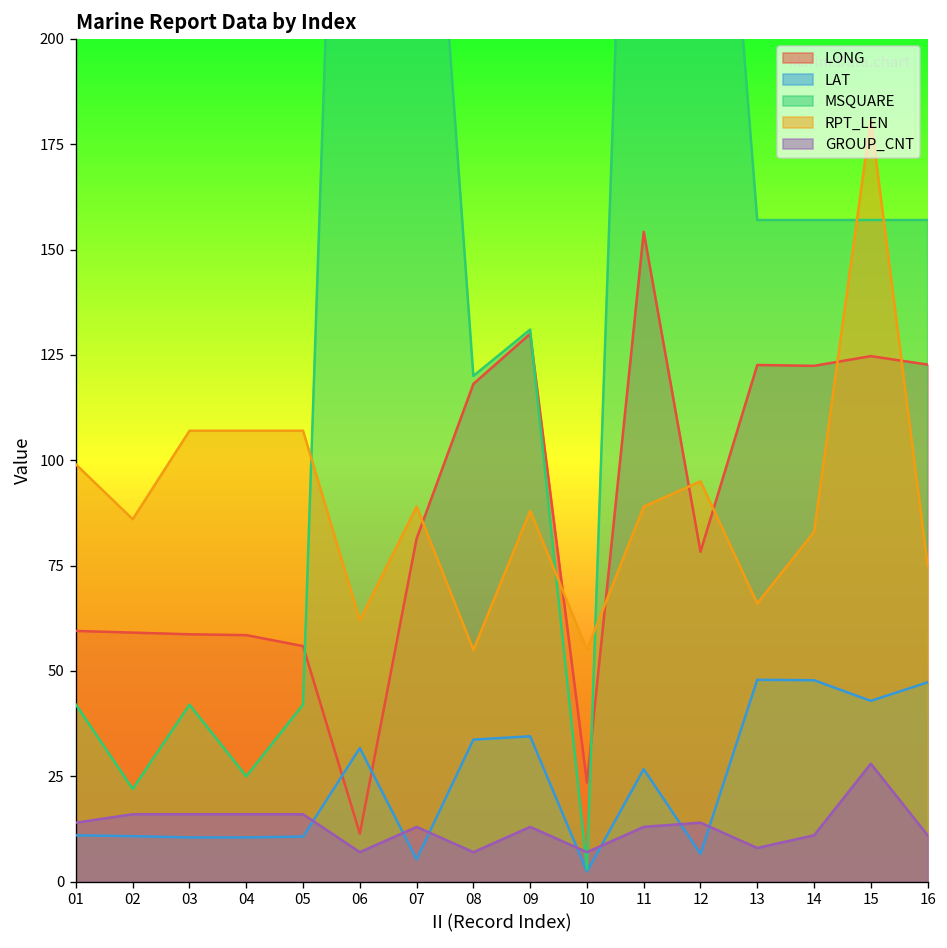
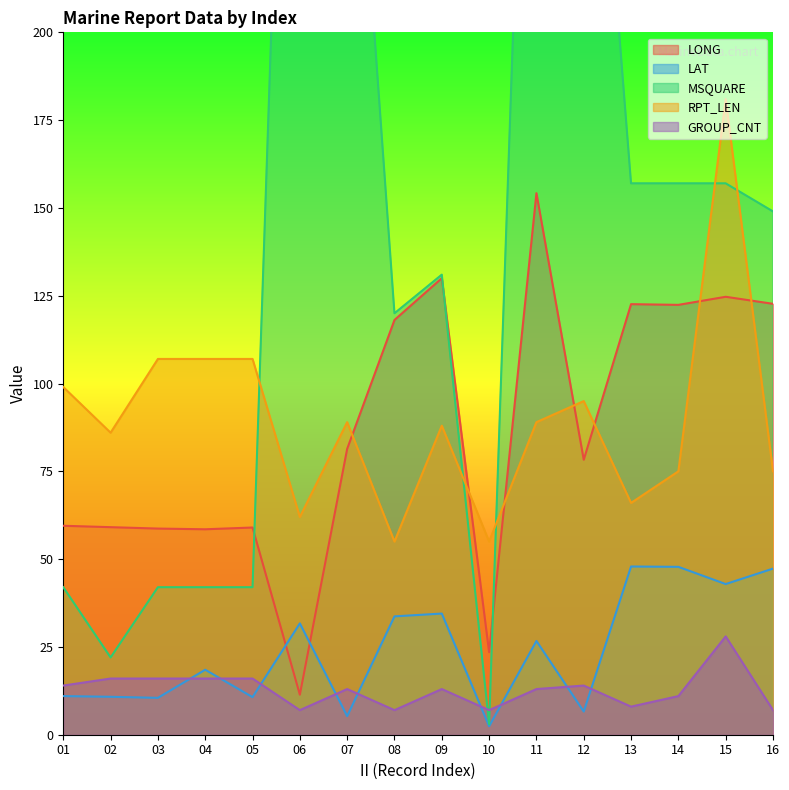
  {
    "LONG": {
      "01": 60,
      "02": 59,
      "03": 59,
      "04": 59,
-     "05": 56,
+     "05": 59,
      "06": 11,
      "07": 81,
      "08": 118,
      "09": 130,
      "10": 24,
      "11": 154,
      "12": 78,
      "13": 123,
      "14": 122,
      "15": 125,
      "16": 123
    },
    "LAT": {
      "01": 11,
      "02": 11,
      "03": 11,
-     "04": 11,
+     "04": 19,
      "05": 11,
      "06": 32,
      "07": 5,
      "08": 34,
      "09": 35,
      "11": 27,
      "12": 7,
      "13": 48,
      "14": 48,
      "15": 43,
      "16": 47
    },
    "MSQUARE": {
      "01": 42,
      "02": 22,
      "03": 42,
-     "04": 25,
+     "04": 42,
      "05": 42,
      "08": 120,
      "09": 131,
      "13": 157,
      "14": 157,
      "15": 157,
-     "16": 157
+     "16": 149
    },
    "RPT_LEN": {
      "01": 99,
      "02": 86,
      "03": 107,
      "04": 107,
      "05": 107,
      "06": 62,
      "07": 89,
      "08": 55,
      "09": 88,
      "10": 55,
      "11": 89,
      "12": 95,
      "13": 66,
-     "14": 83,
+     "14": 75,
      "16": 75
    },
    "GROUP_CNT": {
      "01": 14,
      "02": 16,
      "03": 16,
      "04": 16,
      "05": 16,
      "06": 7,
      "07": 13,
      "08": 7,
      "09": 13,
      "10": 7,
      "11": 13,
      "12": 14,
      "13": 8,
      "14": 11,
      "15": 28,
-     "16": 11
+     "16": 7
    }
  }
